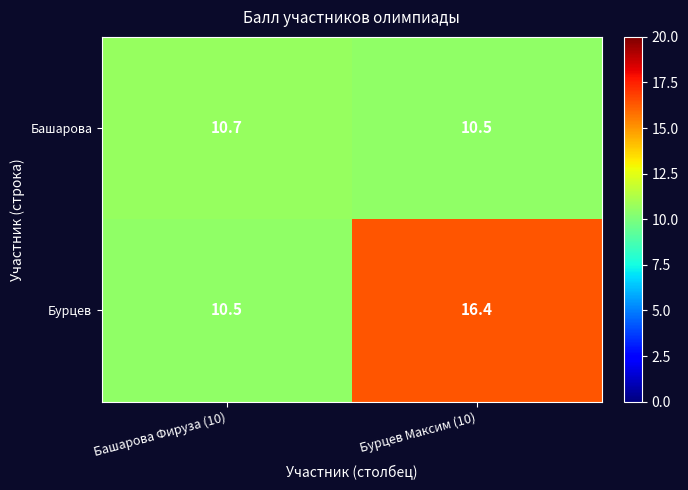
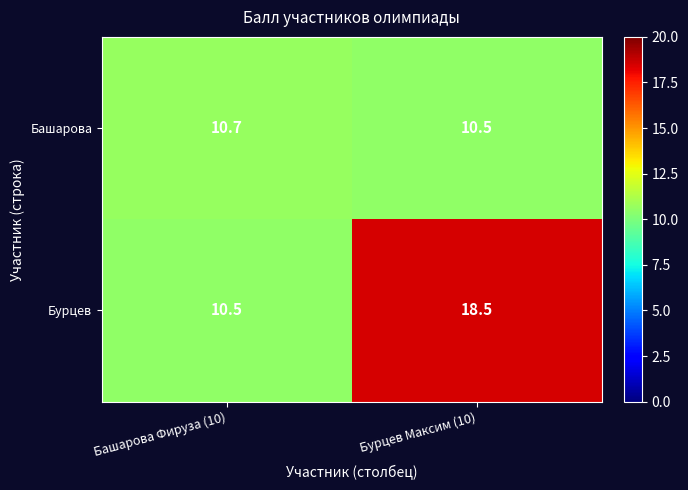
  {
    "Башарова": {
      "Башарова Фируза (10)": 10.7,
      "Бурцев Максим (10)": 10.5
    },
    "Бурцев": {
      "Башарова Фируза (10)": 10.5,
-     "Бурцев Максим (10)": 16.4
+     "Бурцев Максим (10)": 18.5
    }
  }
